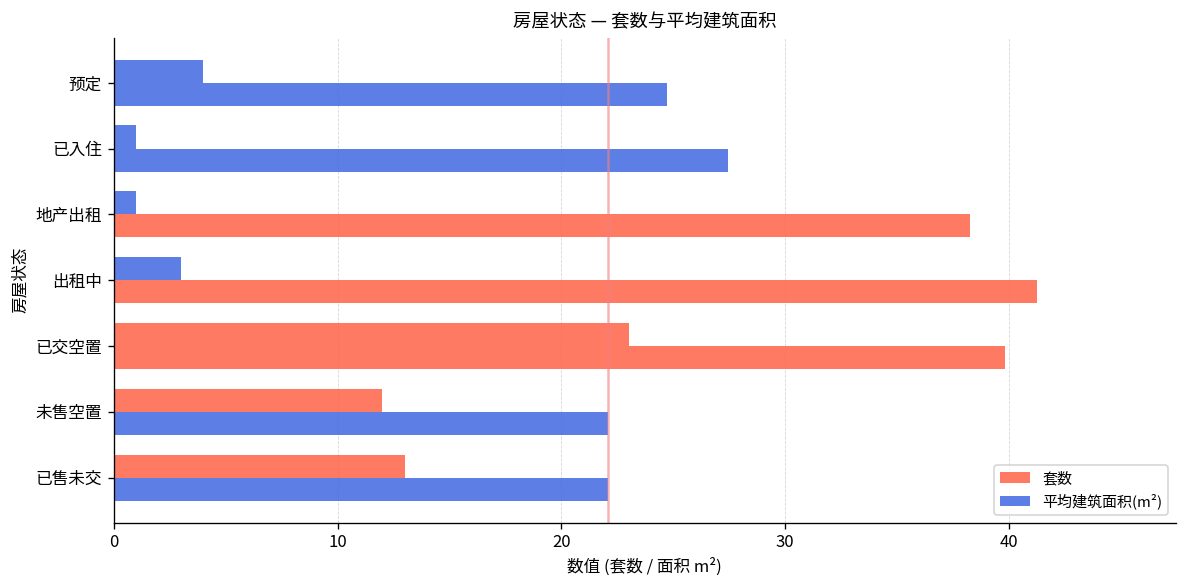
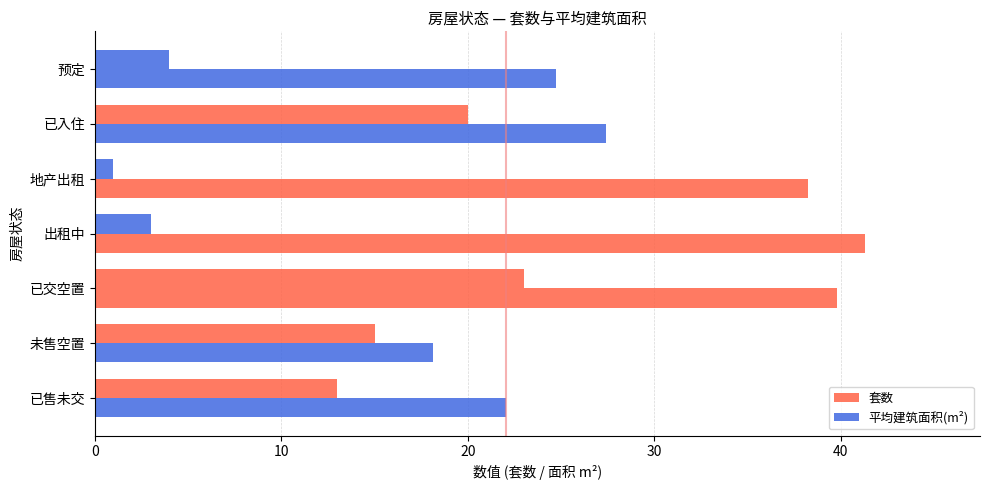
  {
    "套数": {
      "预定": 4,
-     "已入住": 1,
+     "已入住": 20,
      "地产出租": 1,
      "出租中": 3,
      "已交空置": 23,
-     "未售空置": 12,
+     "未售空置": 15,
      "已售未交": 13
    },
    "平均建筑面积(m²)": {
      "预定": 24.7,
      "已入住": 27.4,
      "地产出租": 38.2,
      "出租中": 41.3,
      "已交空置": 39.8,
-     "未售空置": 22.1,
+     "未售空置": 18.1,
      "已售未交": 22.1
    }
  }
